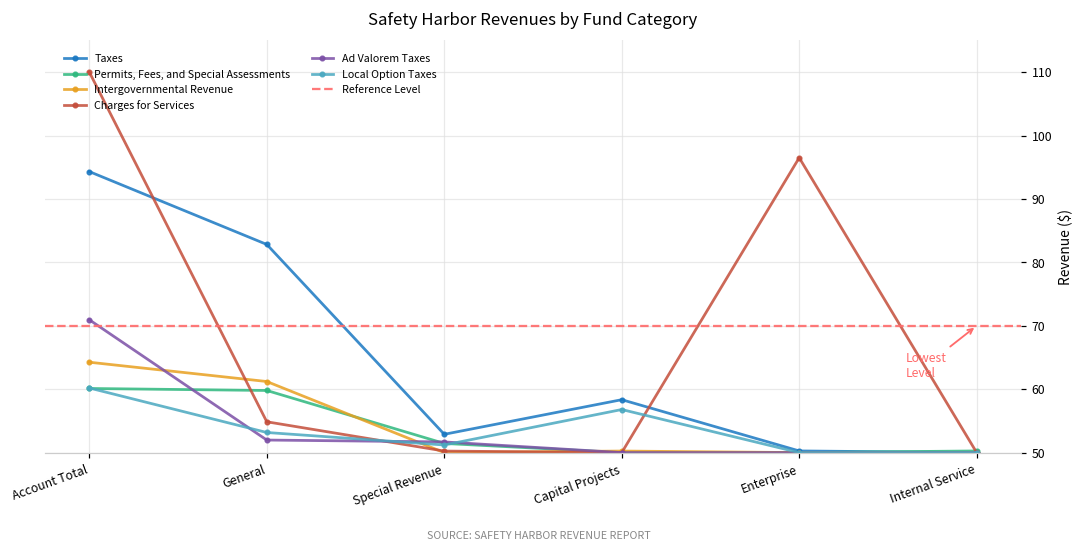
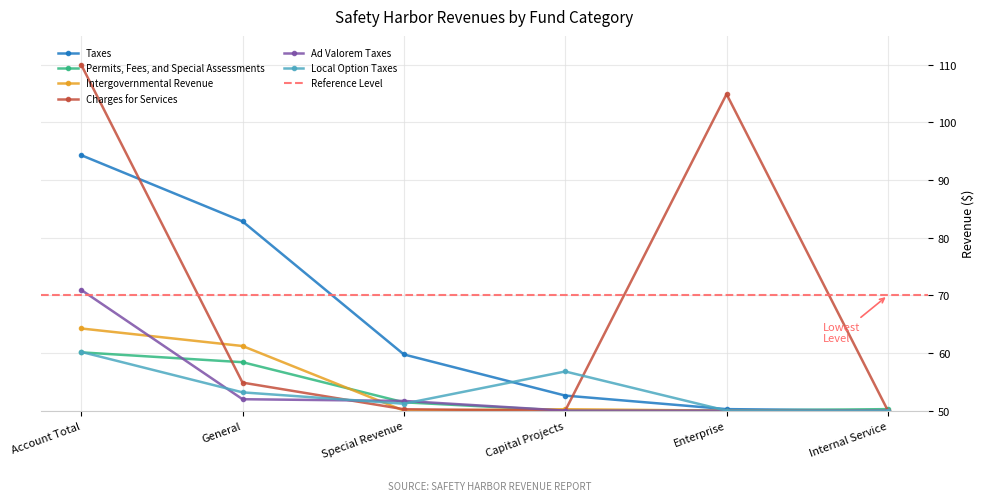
  {
    "Taxes": {
      "Account Total": 94,
      "General": 83,
-     "Special Revenue": 53,
-     "Capital Projects": 58
+     "Special Revenue": 60,
+     "Capital Projects": 53
    },
    "Permits, Fees, and Special Assessments": {
-     "General": 60
+     "General": 58
    },
    "Intergovernmental Revenue": {
      "Account Total": 64,
      "General": 61
    },
    "Charges for Services": {
      "Account Total": 110,
      "General": 55,
-     "Enterprise": 96
+     "Enterprise": 105
    },
    "Ad Valorem Taxes": {
      "Account Total": 71,
      "General": 52
    },
    "Local Option Taxes": {
      "General": 53,
      "Capital Projects": 57
    }
  }
